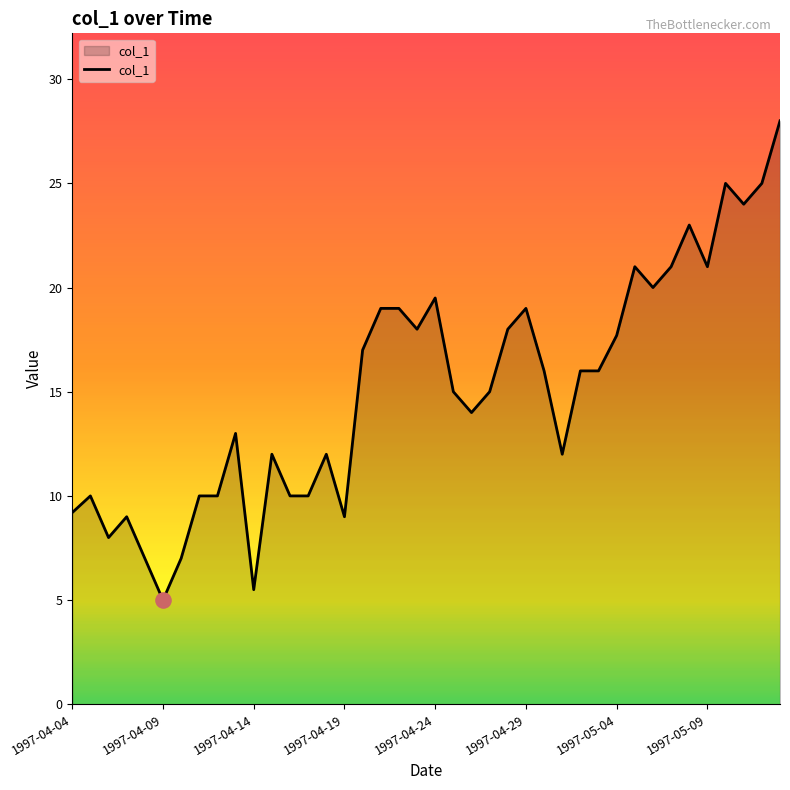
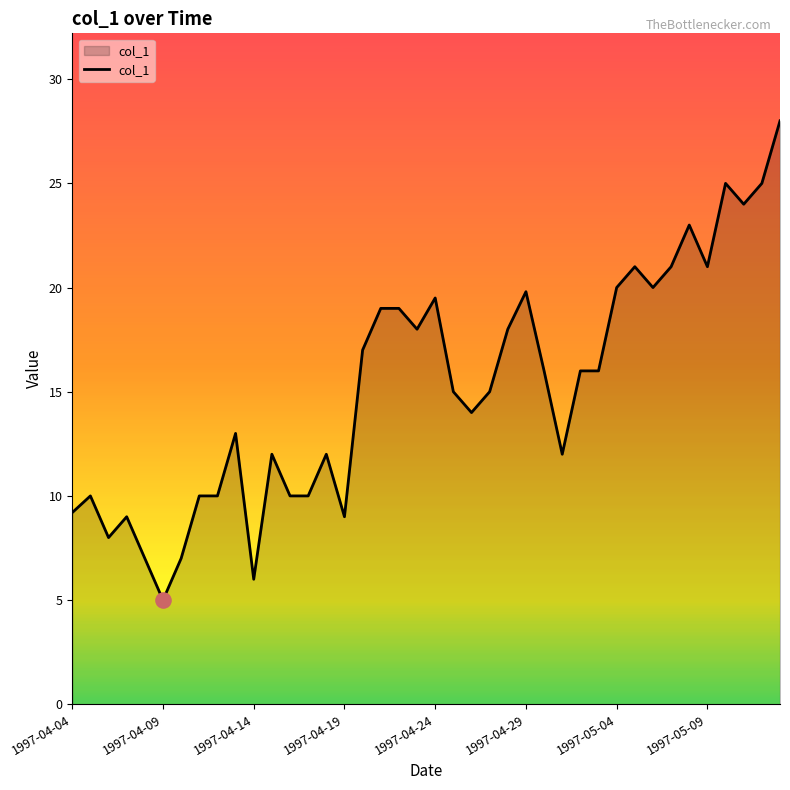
  {
    "col_1": {
      "1997-04-04": 9.2,
-     "1997-04-14": 5.5,
+     "1997-04-14": 6.0,
      "1997-04-19": 9.0,
      "1997-04-24": 19.5,
-     "1997-04-29": 19.0,
-     "1997-05-04": 17.7,
+     "1997-04-29": 19.8,
+     "1997-05-04": 20.0,
      "1997-05-09": 21.0
    }
  }
